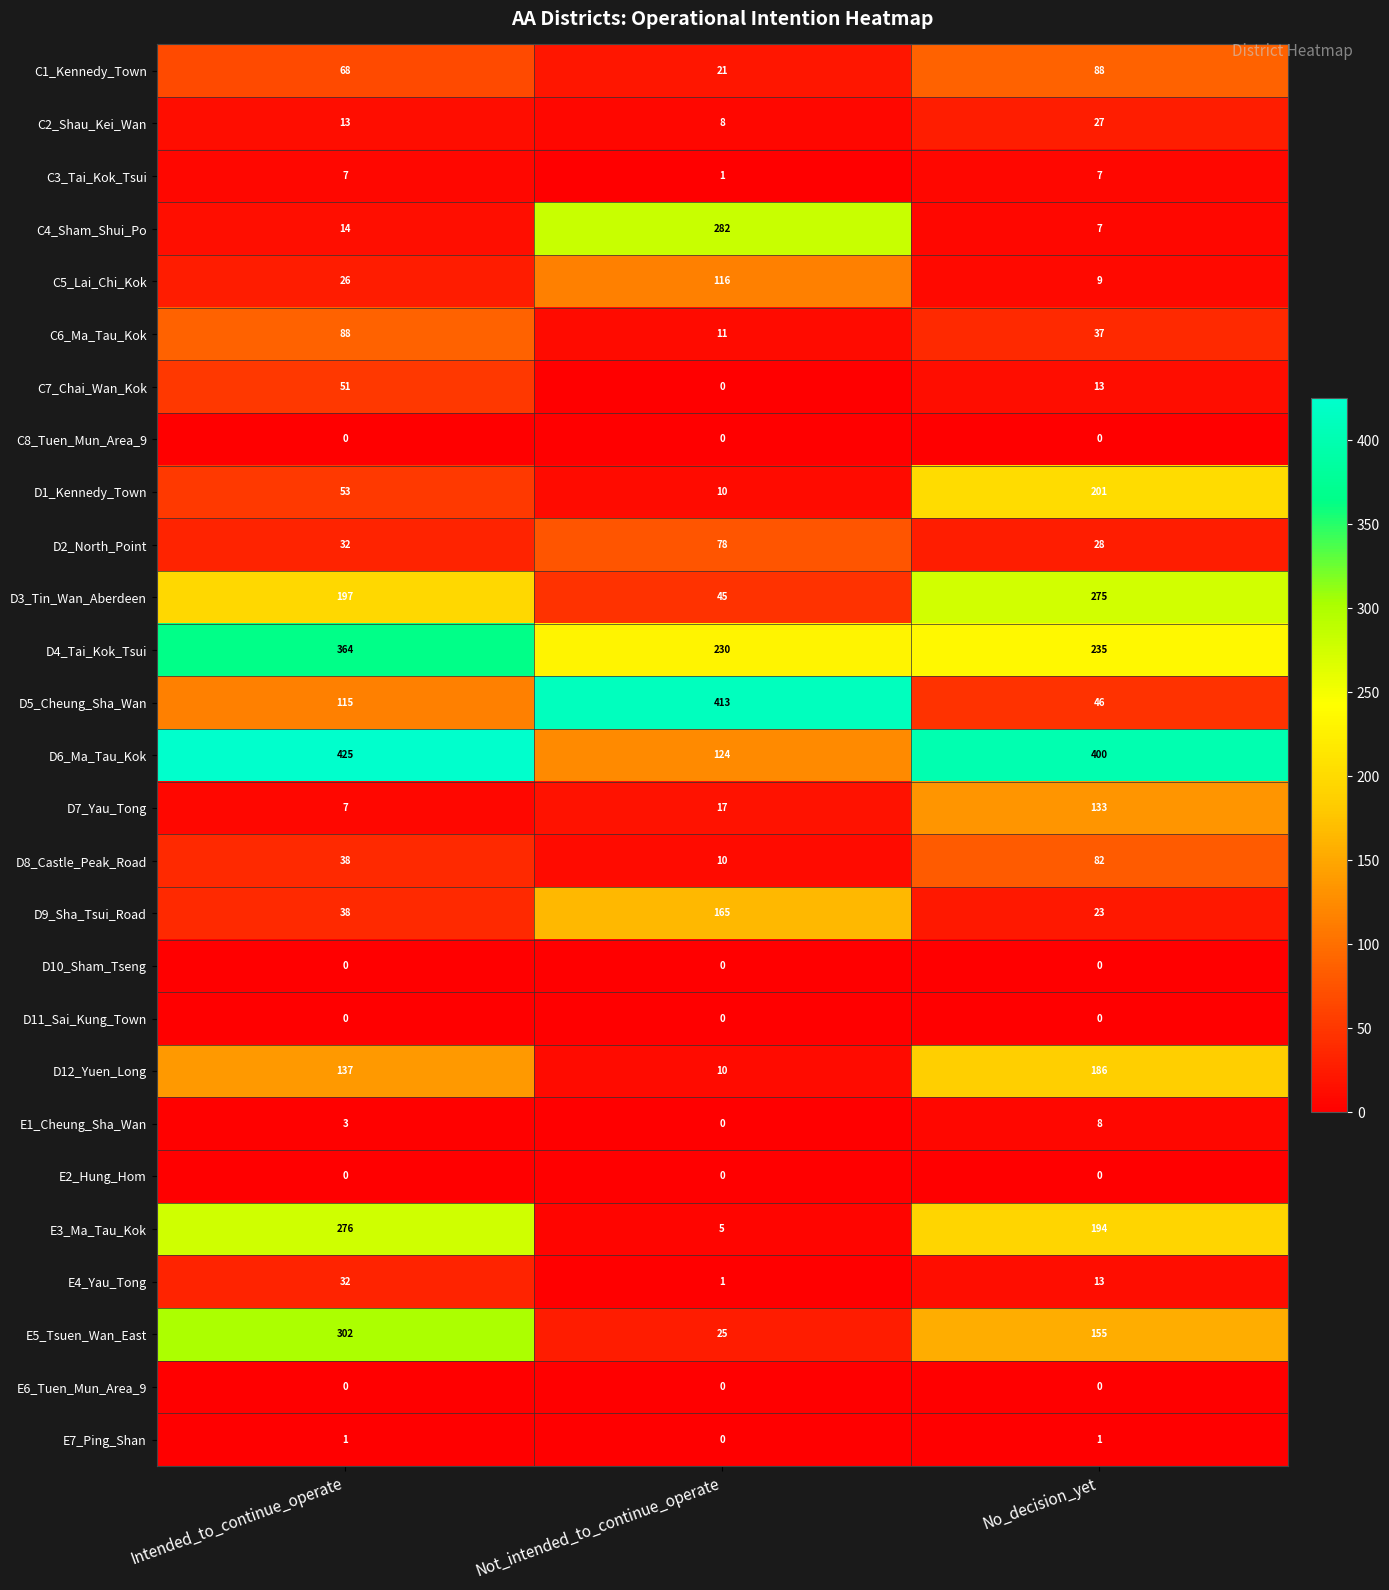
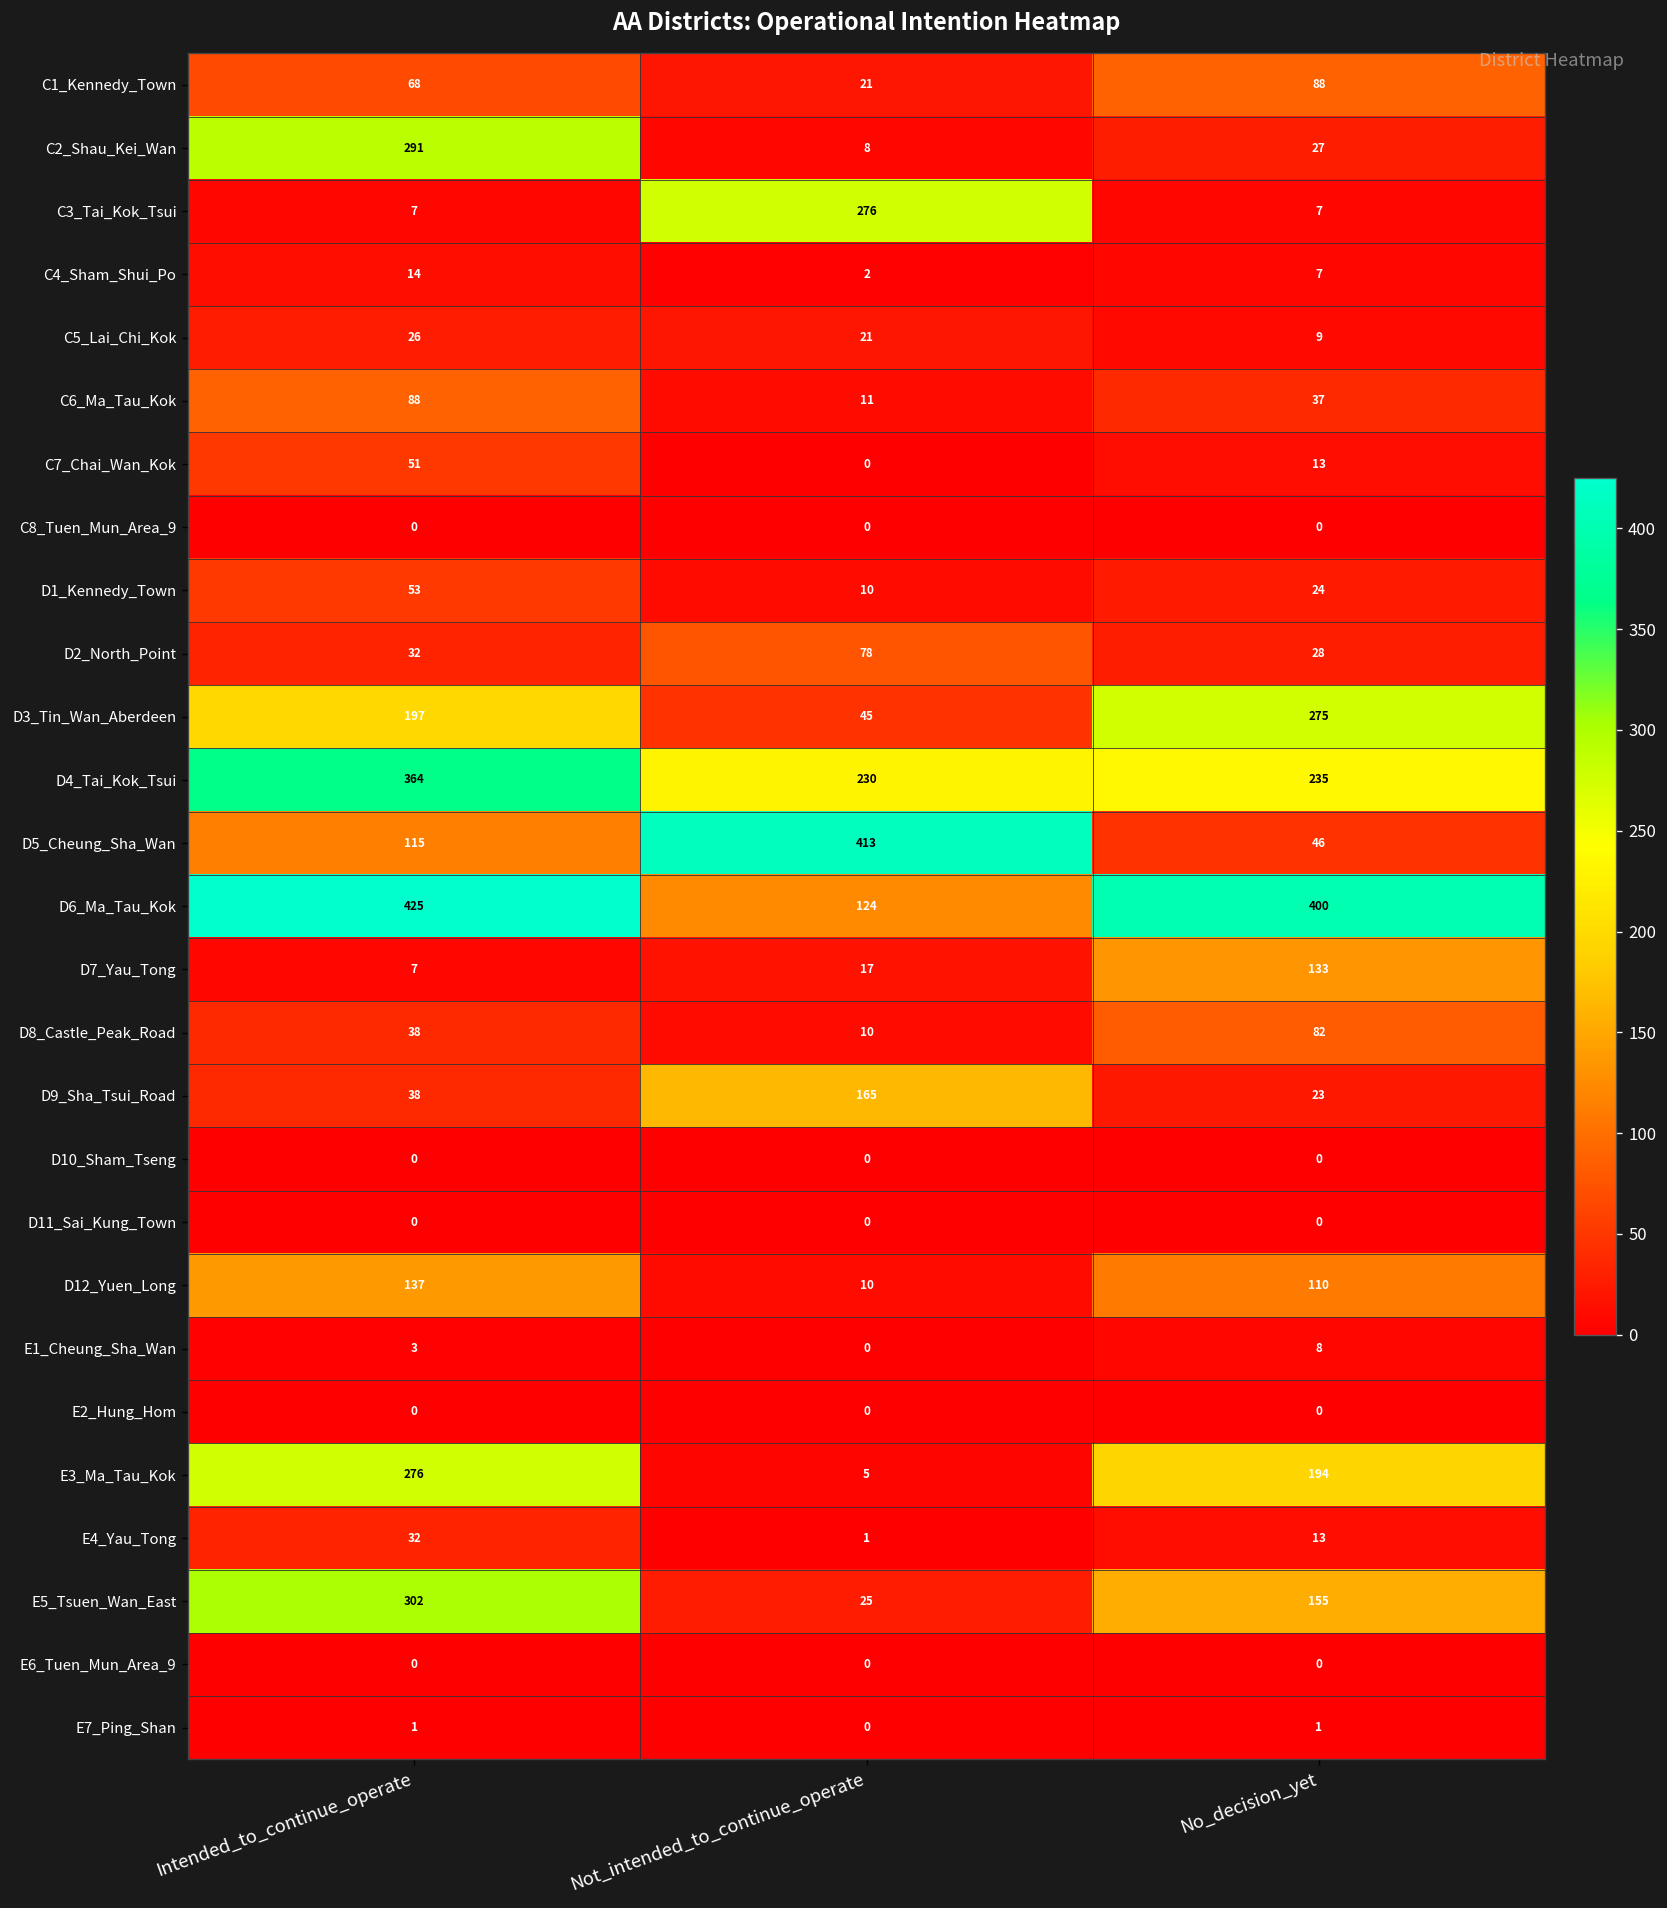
  {
    "C1_Kennedy_Town": {
      "Intended_to_continue_operate": 68,
      "Not_intended_to_continue_operate": 21,
      "No_decision_yet": 88
    },
    "C2_Shau_Kei_Wan": {
-     "Intended_to_continue_operate": 13,
+     "Intended_to_continue_operate": 291,
      "Not_intended_to_continue_operate": 8,
      "No_decision_yet": 27
    },
    "C3_Tai_Kok_Tsui": {
      "Intended_to_continue_operate": 7,
-     "Not_intended_to_continue_operate": 1,
+     "Not_intended_to_continue_operate": 276,
      "No_decision_yet": 7
    },
    "C4_Sham_Shui_Po": {
      "Intended_to_continue_operate": 14,
-     "Not_intended_to_continue_operate": 282,
+     "Not_intended_to_continue_operate": 2,
      "No_decision_yet": 7
    },
    "C5_Lai_Chi_Kok": {
      "Intended_to_continue_operate": 26,
-     "Not_intended_to_continue_operate": 116,
+     "Not_intended_to_continue_operate": 21,
      "No_decision_yet": 9
    },
    "C6_Ma_Tau_Kok": {
      "Intended_to_continue_operate": 88,
      "Not_intended_to_continue_operate": 11,
      "No_decision_yet": 37
    },
    "C7_Chai_Wan_Kok": {
      "Intended_to_continue_operate": 51,
      "Not_intended_to_continue_operate": 0,
      "No_decision_yet": 13
    },
    "C8_Tuen_Mun_Area_9": {
      "Intended_to_continue_operate": 0,
      "Not_intended_to_continue_operate": 0,
      "No_decision_yet": 0
    },
    "D1_Kennedy_Town": {
      "Intended_to_continue_operate": 53,
      "Not_intended_to_continue_operate": 10,
-     "No_decision_yet": 201
+     "No_decision_yet": 24
    },
    "D2_North_Point": {
      "Intended_to_continue_operate": 32,
      "Not_intended_to_continue_operate": 78,
      "No_decision_yet": 28
    },
    "D3_Tin_Wan_Aberdeen": {
      "Intended_to_continue_operate": 197,
      "Not_intended_to_continue_operate": 45,
      "No_decision_yet": 275
    },
    "D4_Tai_Kok_Tsui": {
      "Intended_to_continue_operate": 364,
      "Not_intended_to_continue_operate": 230,
      "No_decision_yet": 235
    },
    "D5_Cheung_Sha_Wan": {
      "Intended_to_continue_operate": 115,
      "Not_intended_to_continue_operate": 413,
      "No_decision_yet": 46
    },
    "D6_Ma_Tau_Kok": {
      "Intended_to_continue_operate": 425,
      "Not_intended_to_continue_operate": 124,
      "No_decision_yet": 400
    },
    "D7_Yau_Tong": {
      "Intended_to_continue_operate": 7,
      "Not_intended_to_continue_operate": 17,
      "No_decision_yet": 133
    },
    "D8_Castle_Peak_Road": {
      "Intended_to_continue_operate": 38,
      "Not_intended_to_continue_operate": 10,
      "No_decision_yet": 82
    },
    "D9_Sha_Tsui_Road": {
      "Intended_to_continue_operate": 38,
      "Not_intended_to_continue_operate": 165,
      "No_decision_yet": 23
    },
    "D10_Sham_Tseng": {
      "Intended_to_continue_operate": 0,
      "Not_intended_to_continue_operate": 0,
      "No_decision_yet": 0
    },
    "D11_Sai_Kung_Town": {
      "Intended_to_continue_operate": 0,
      "Not_intended_to_continue_operate": 0,
      "No_decision_yet": 0
    },
    "D12_Yuen_Long": {
      "Intended_to_continue_operate": 137,
      "Not_intended_to_continue_operate": 10,
-     "No_decision_yet": 186
+     "No_decision_yet": 110
    },
    "E1_Cheung_Sha_Wan": {
      "Intended_to_continue_operate": 3,
      "Not_intended_to_continue_operate": 0,
      "No_decision_yet": 8
    },
    "E2_Hung_Hom": {
      "Intended_to_continue_operate": 0,
      "Not_intended_to_continue_operate": 0,
      "No_decision_yet": 0
    },
    "E3_Ma_Tau_Kok": {
      "Intended_to_continue_operate": 276,
      "Not_intended_to_continue_operate": 5,
      "No_decision_yet": 194
    },
    "E4_Yau_Tong": {
      "Intended_to_continue_operate": 32,
      "Not_intended_to_continue_operate": 1,
      "No_decision_yet": 13
    },
    "E5_Tsuen_Wan_East": {
      "Intended_to_continue_operate": 302,
      "Not_intended_to_continue_operate": 25,
      "No_decision_yet": 155
    },
    "E6_Tuen_Mun_Area_9": {
      "Intended_to_continue_operate": 0,
      "Not_intended_to_continue_operate": 0,
      "No_decision_yet": 0
    },
    "E7_Ping_Shan": {
      "Intended_to_continue_operate": 1,
      "Not_intended_to_continue_operate": 0,
      "No_decision_yet": 1
    }
  }
